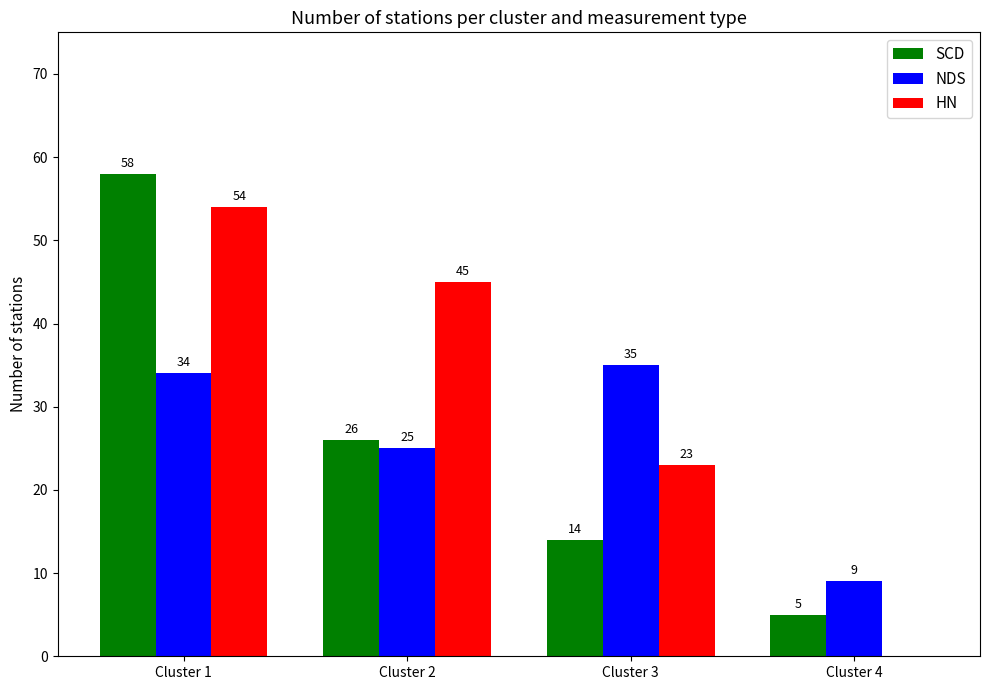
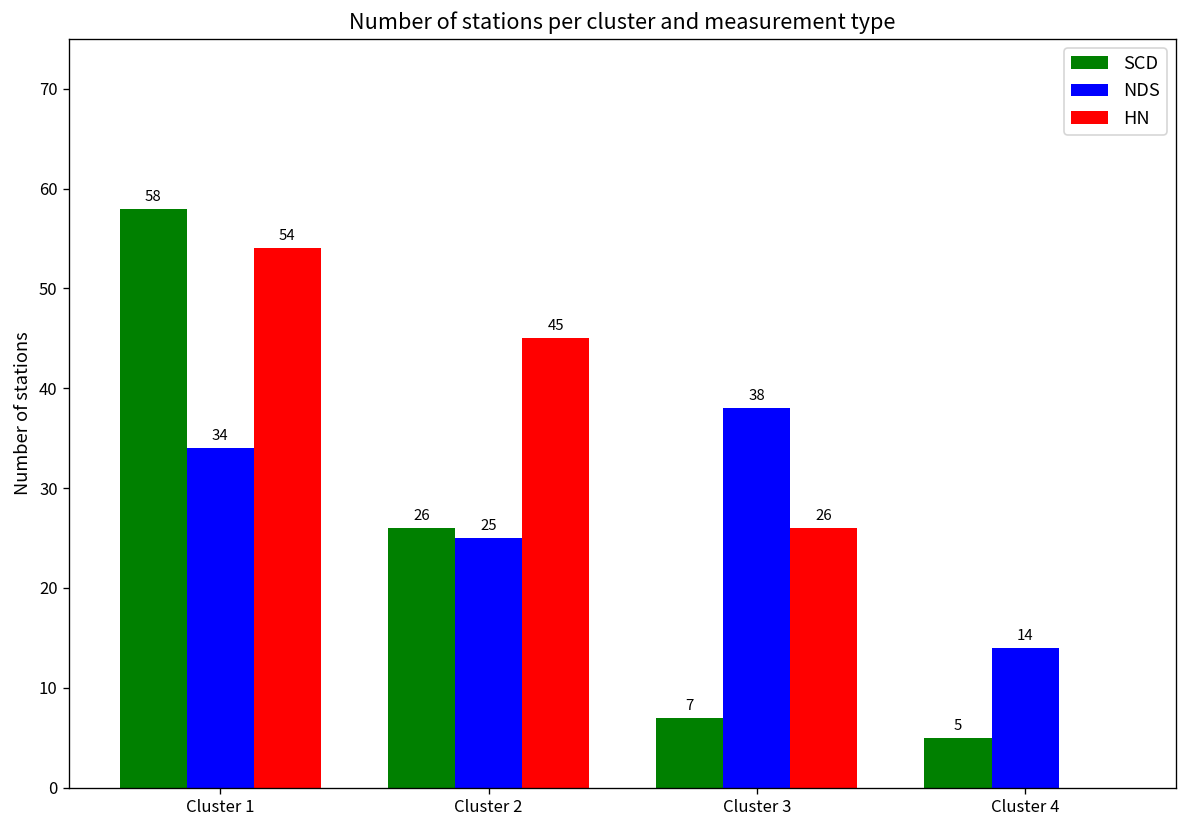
  {
    "SCD": {
      "Cluster 1": 58,
      "Cluster 2": 26,
-     "Cluster 3": 14,
+     "Cluster 3": 7,
      "Cluster 4": 5
    },
    "NDS": {
      "Cluster 1": 34,
      "Cluster 2": 25,
-     "Cluster 3": 35,
-     "Cluster 4": 9
+     "Cluster 3": 38,
+     "Cluster 4": 14
    },
    "HN": {
      "Cluster 1": 54,
      "Cluster 2": 45,
-     "Cluster 3": 23
+     "Cluster 3": 26
    }
  }
